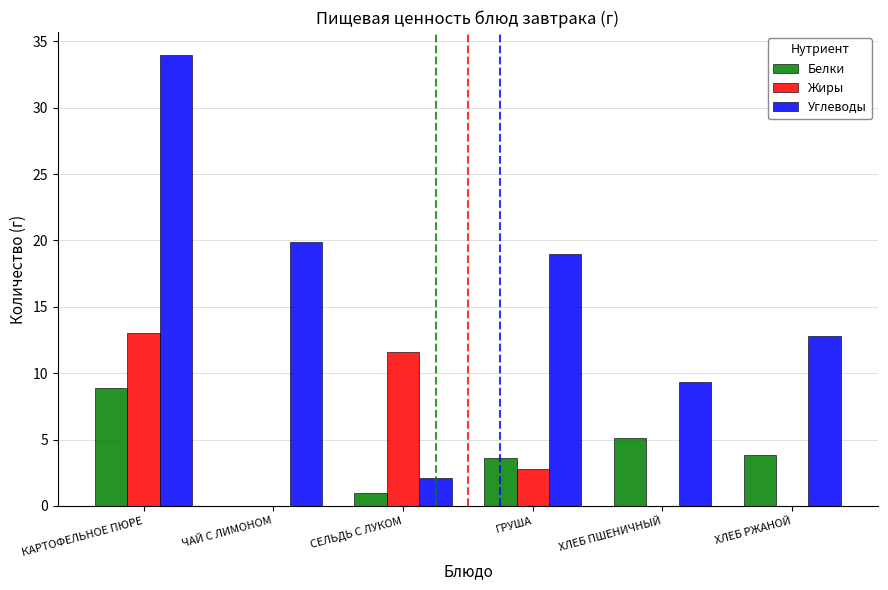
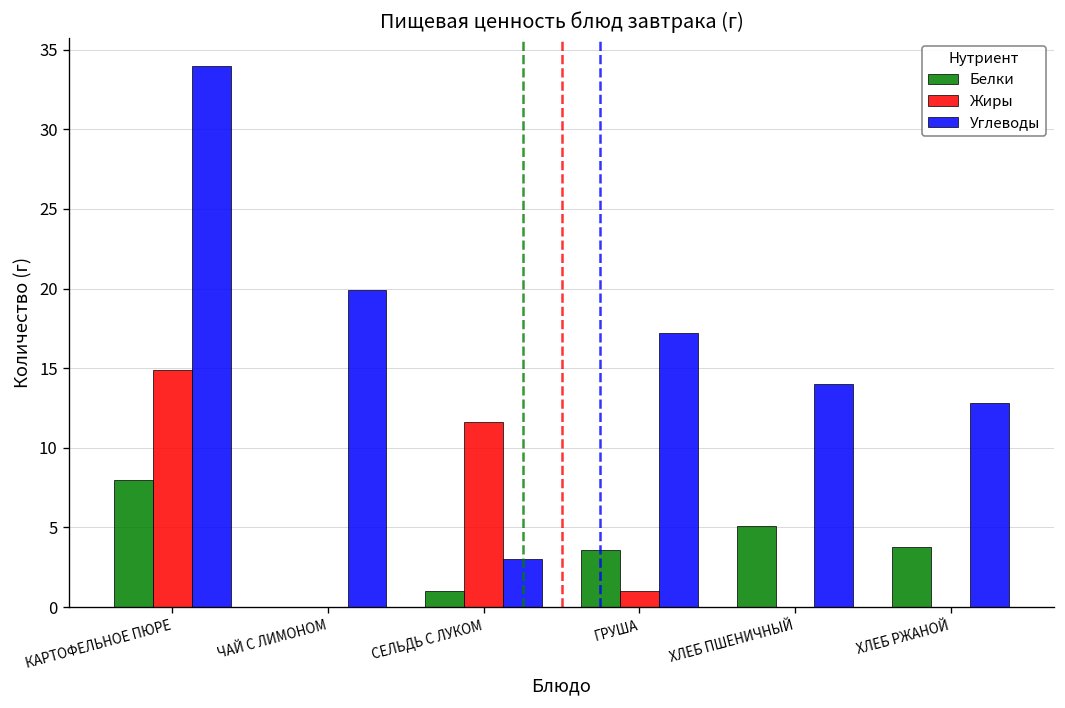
  {
    "Белки": {
-     "КАРТОФЕЛЬНОЕ ПЮРЕ": 8.9,
+     "КАРТОФЕЛЬНОЕ ПЮРЕ": 8.0,
      "ЧАЙ С ЛИМОНОМ": 0.0,
      "СЕЛЬДЬ С ЛУКОМ": 1.0,
      "ГРУША": 3.6,
      "ХЛЕБ ПШЕНИЧНЫЙ": 5.1,
      "ХЛЕБ РЖАНОЙ": 3.8
    },
    "Жиры": {
-     "КАРТОФЕЛЬНОЕ ПЮРЕ": 13.0,
+     "КАРТОФЕЛЬНОЕ ПЮРЕ": 14.9,
      "ЧАЙ С ЛИМОНОМ": 0.0,
      "СЕЛЬДЬ С ЛУКОМ": 11.6,
-     "ГРУША": 2.8,
+     "ГРУША": 1.0,
      "ХЛЕБ ПШЕНИЧНЫЙ": 0.0,
      "ХЛЕБ РЖАНОЙ": 0.0
    },
    "Углеводы": {
      "КАРТОФЕЛЬНОЕ ПЮРЕ": 34.0,
      "ЧАЙ С ЛИМОНОМ": 19.9,
-     "СЕЛЬДЬ С ЛУКОМ": 2.1,
-     "ГРУША": 19.0,
-     "ХЛЕБ ПШЕНИЧНЫЙ": 9.3,
+     "СЕЛЬДЬ С ЛУКОМ": 3.0,
+     "ГРУША": 17.2,
+     "ХЛЕБ ПШЕНИЧНЫЙ": 14.0,
      "ХЛЕБ РЖАНОЙ": 12.8
    }
  }
